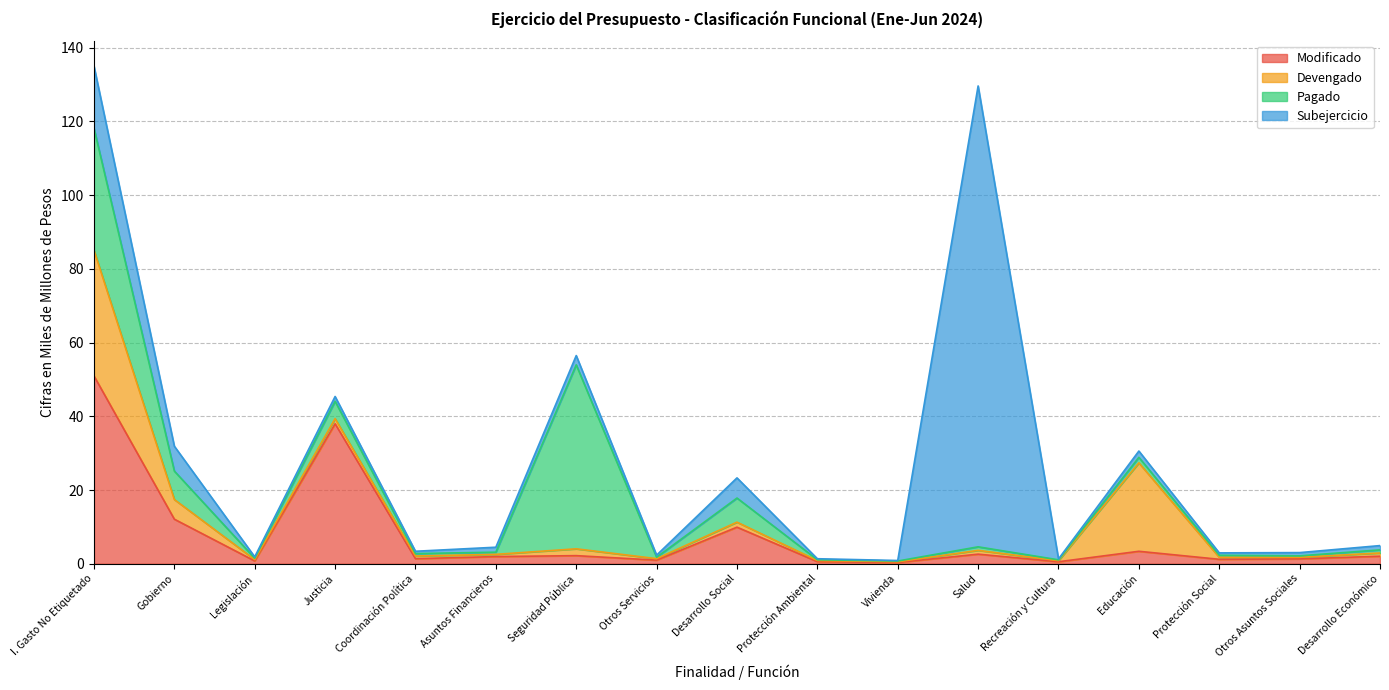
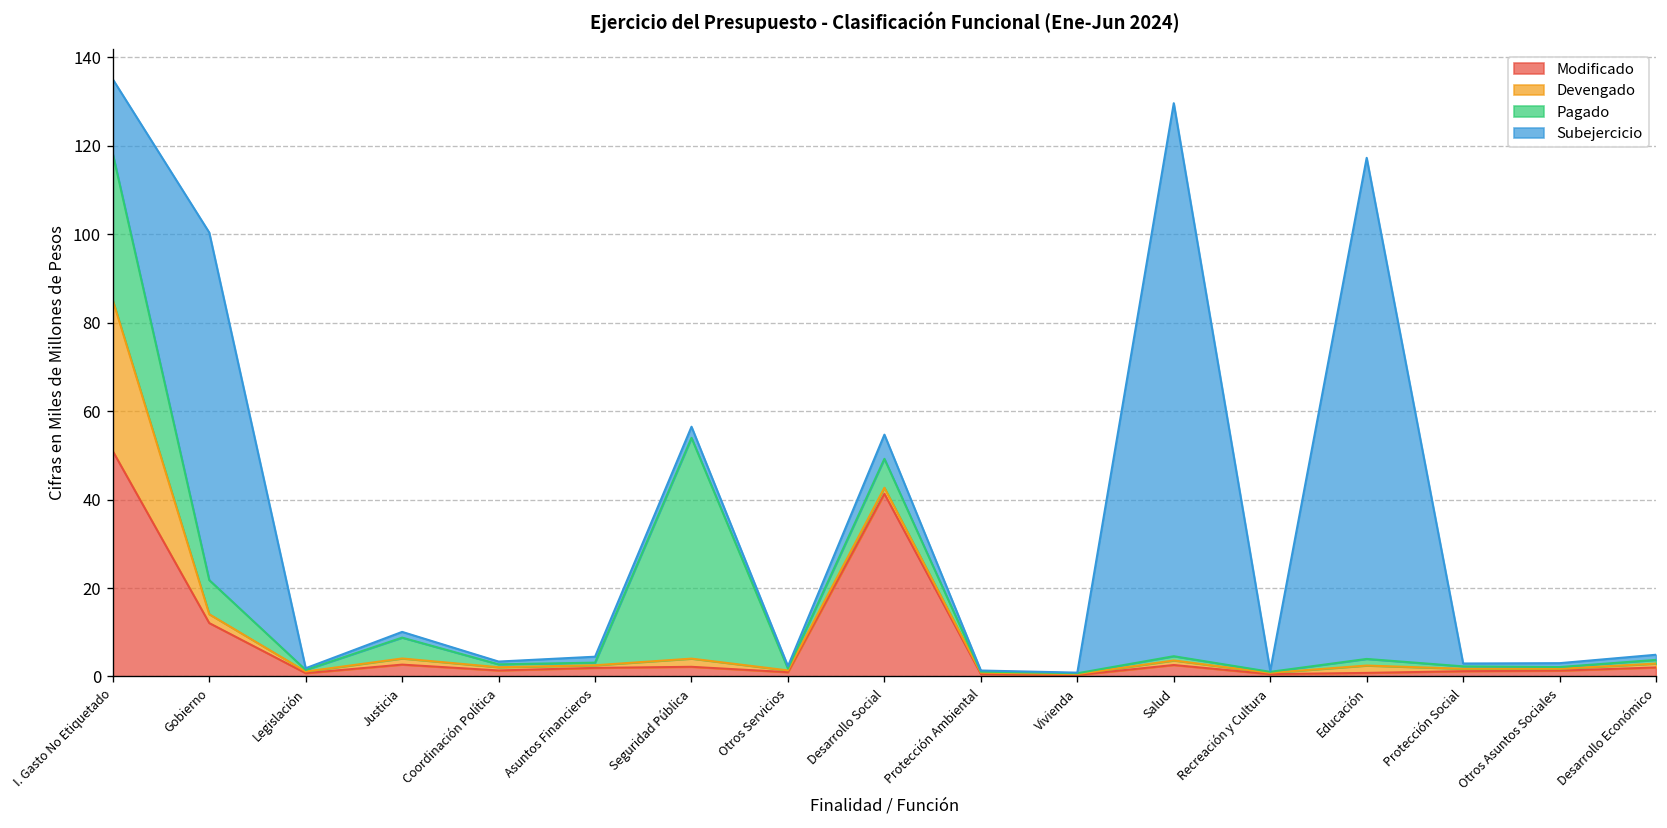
  {
    "Modificado": {
      "I. Gasto No Etiquetado": 51,
      "Gobierno": 12,
-     "Justicia": 38,
+     "Justicia": 3,
      "Coordinación Política": 1,
      "Seguridad Pública": 2,
-     "Desarrollo Social": 10,
+     "Desarrollo Social": 41,
      "Salud": 3,
-     "Educación": 3,
+     "Educación": 1,
      "Desarrollo Económico": 2
    },
    "Devengado": {
      "I. Gasto No Etiquetado": 34,
-     "Gobierno": 5,
+     "Gobierno": 2,
      "Justicia": 1,
      "Seguridad Pública": 2,
      "Desarrollo Social": 1,
      "Salud": 1,
-     "Educación": 24,
+     "Educación": 2,
      "Desarrollo Económico": 1
    },
    "Pagado": {
      "I. Gasto No Etiquetado": 33,
      "Gobierno": 8,
      "Justicia": 5,
      "Seguridad Pública": 50,
      "Desarrollo Social": 7,
      "Salud": 1,
      "Educación": 1,
      "Desarrollo Económico": 1
    },
    "Subejercicio": {
      "I. Gasto No Etiquetado": 17,
-     "Gobierno": 7,
+     "Gobierno": 79,
      "Justicia": 1,
      "Asuntos Financieros": 1,
      "Seguridad Pública": 3,
      "Desarrollo Social": 5,
      "Salud": 125,
-     "Educación": 2,
+     "Educación": 113,
      "Otros Asuntos Sociales": 1,
      "Desarrollo Económico": 1
    }
  }
